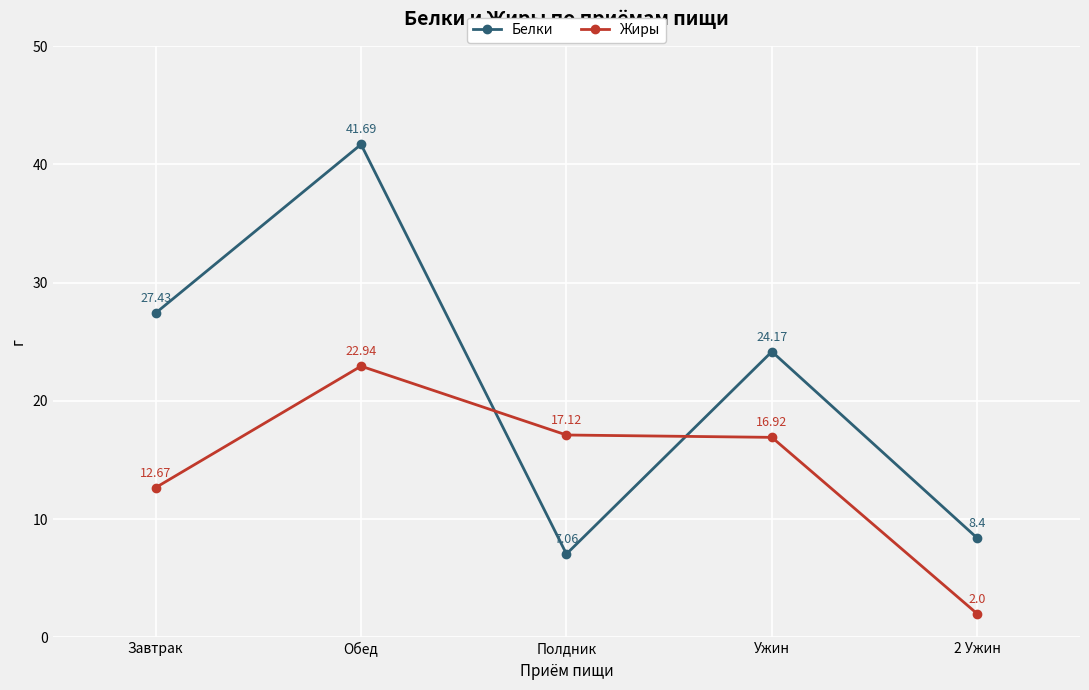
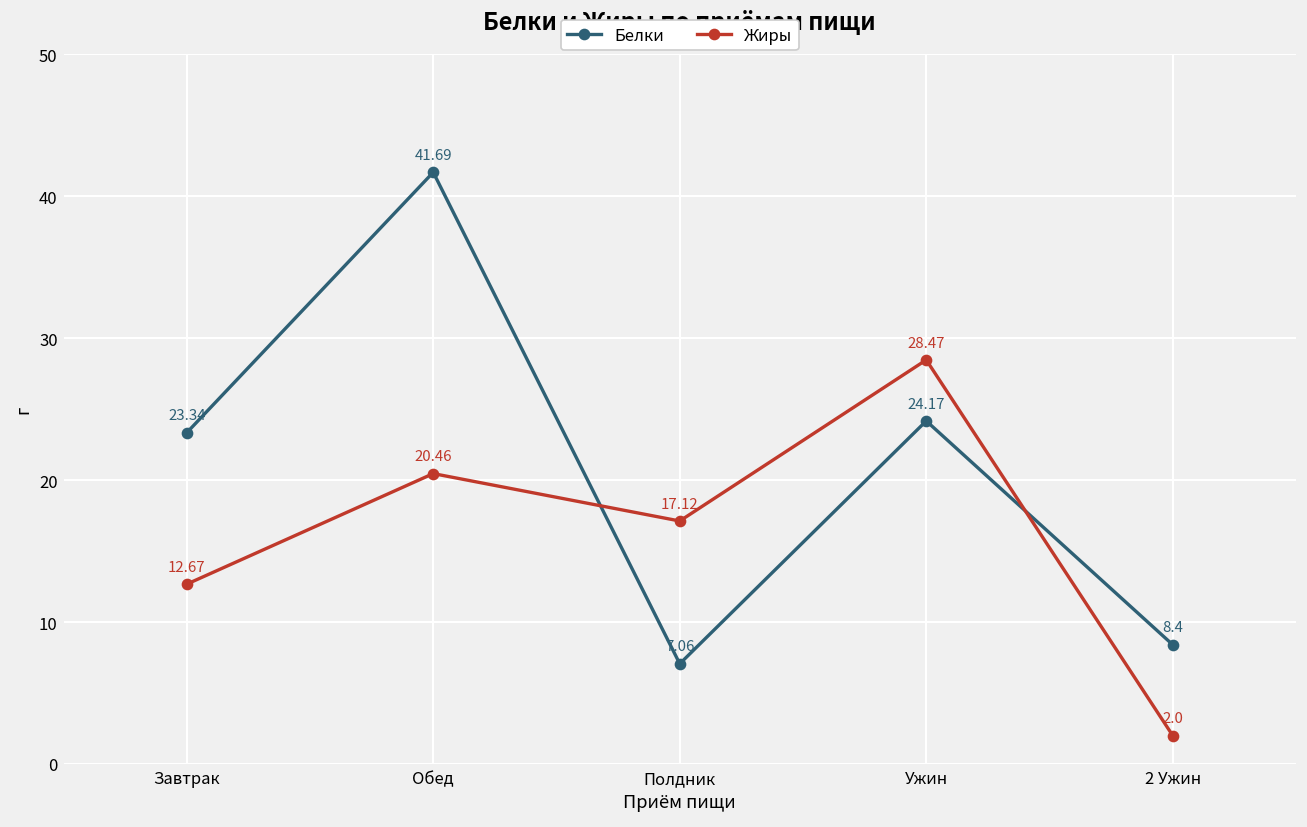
  {
    "Белки": {
-     "Завтрак": 27.43,
+     "Завтрак": 23.34,
      "Обед": 41.69,
      "Полдник": 7.06,
      "Ужин": 24.17,
      "2 Ужин": 8.4
    },
    "Жиры": {
      "Завтрак": 12.67,
-     "Обед": 22.94,
+     "Обед": 20.46,
      "Полдник": 17.12,
-     "Ужин": 16.92,
+     "Ужин": 28.47,
      "2 Ужин": 2.0
    }
  }
